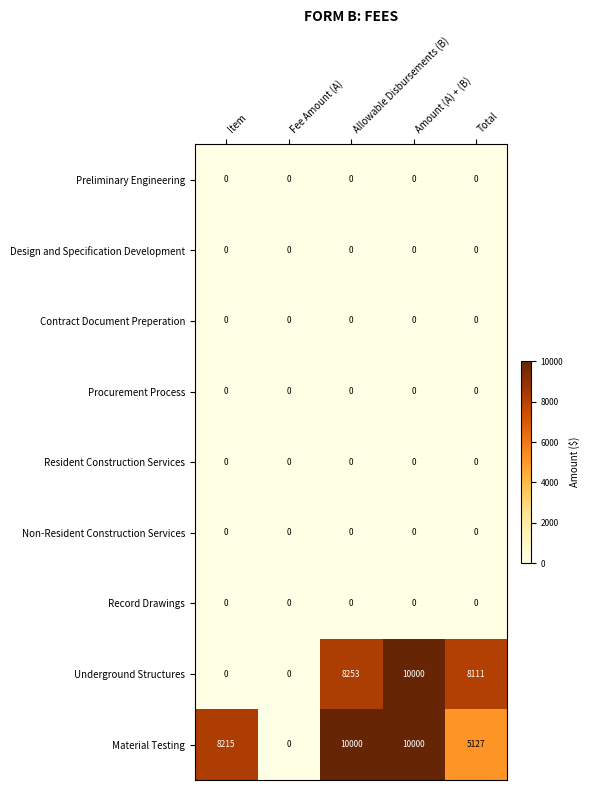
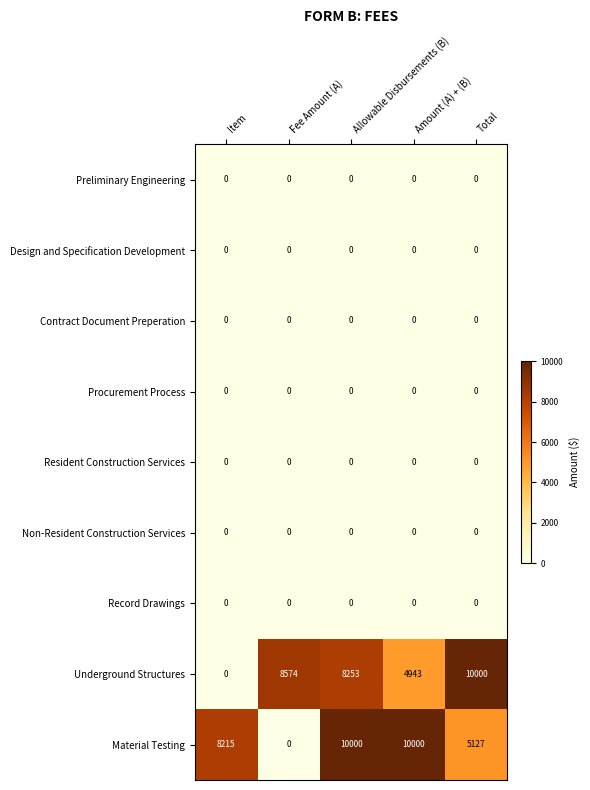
  {
    "Preliminary Engineering": {
      "Item": 0,
      "Fee Amount (A)": 0,
      "Allowable Disbursements (B)": 0,
      "Amount (A) + (B)": 0,
      "Total": 0
    },
    "Design and Specification Development": {
      "Item": 0,
      "Fee Amount (A)": 0,
      "Allowable Disbursements (B)": 0,
      "Amount (A) + (B)": 0,
      "Total": 0
    },
    "Contract Document Preperation": {
      "Item": 0,
      "Fee Amount (A)": 0,
      "Allowable Disbursements (B)": 0,
      "Amount (A) + (B)": 0,
      "Total": 0
    },
    "Procurement Process": {
      "Item": 0,
      "Fee Amount (A)": 0,
      "Allowable Disbursements (B)": 0,
      "Amount (A) + (B)": 0,
      "Total": 0
    },
    "Resident Construction Services": {
      "Item": 0,
      "Fee Amount (A)": 0,
      "Allowable Disbursements (B)": 0,
      "Amount (A) + (B)": 0,
      "Total": 0
    },
    "Non-Resident Construction Services": {
      "Item": 0,
      "Fee Amount (A)": 0,
      "Allowable Disbursements (B)": 0,
      "Amount (A) + (B)": 0,
      "Total": 0
    },
    "Record Drawings": {
      "Item": 0,
      "Fee Amount (A)": 0,
      "Allowable Disbursements (B)": 0,
      "Amount (A) + (B)": 0,
      "Total": 0
    },
    "Underground Structures": {
      "Item": 0,
-     "Fee Amount (A)": 0,
+     "Fee Amount (A)": 8574,
      "Allowable Disbursements (B)": 8253,
-     "Amount (A) + (B)": 10000,
-     "Total": 8111
+     "Amount (A) + (B)": 4943,
+     "Total": 10000
    },
    "Material Testing": {
      "Item": 8215,
      "Fee Amount (A)": 0,
      "Allowable Disbursements (B)": 10000,
      "Amount (A) + (B)": 10000,
      "Total": 5127
    }
  }
